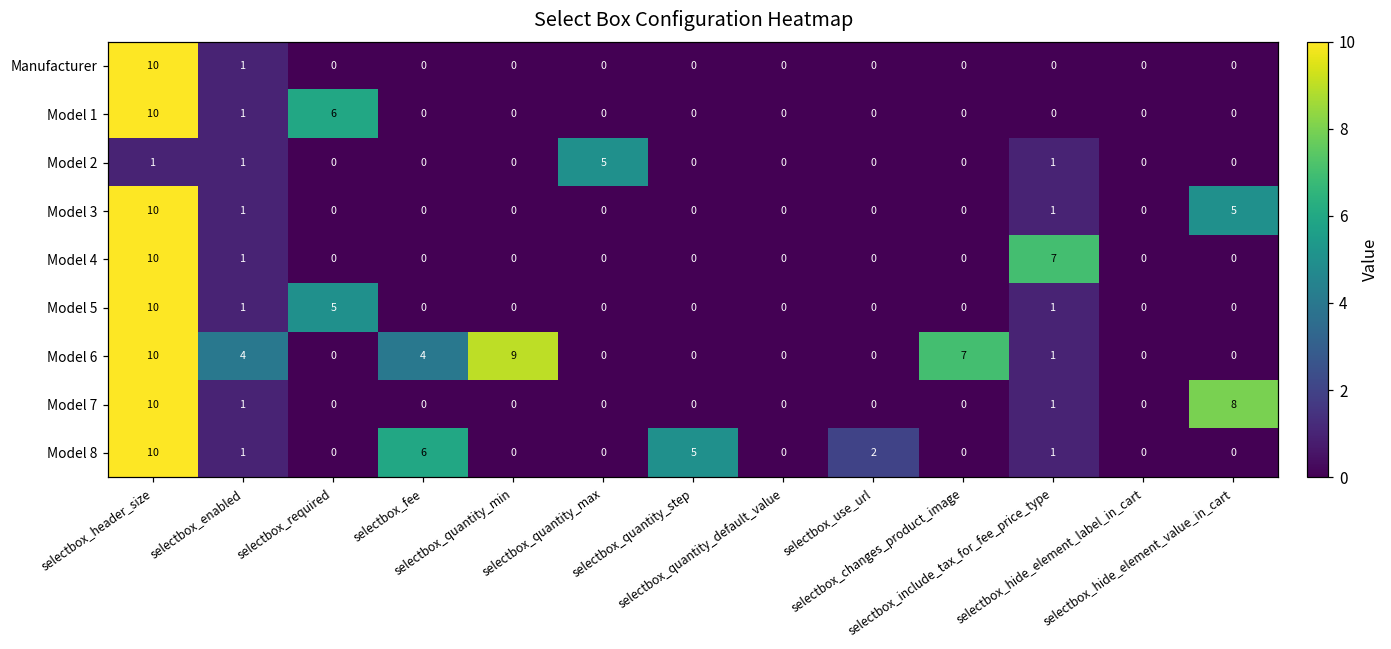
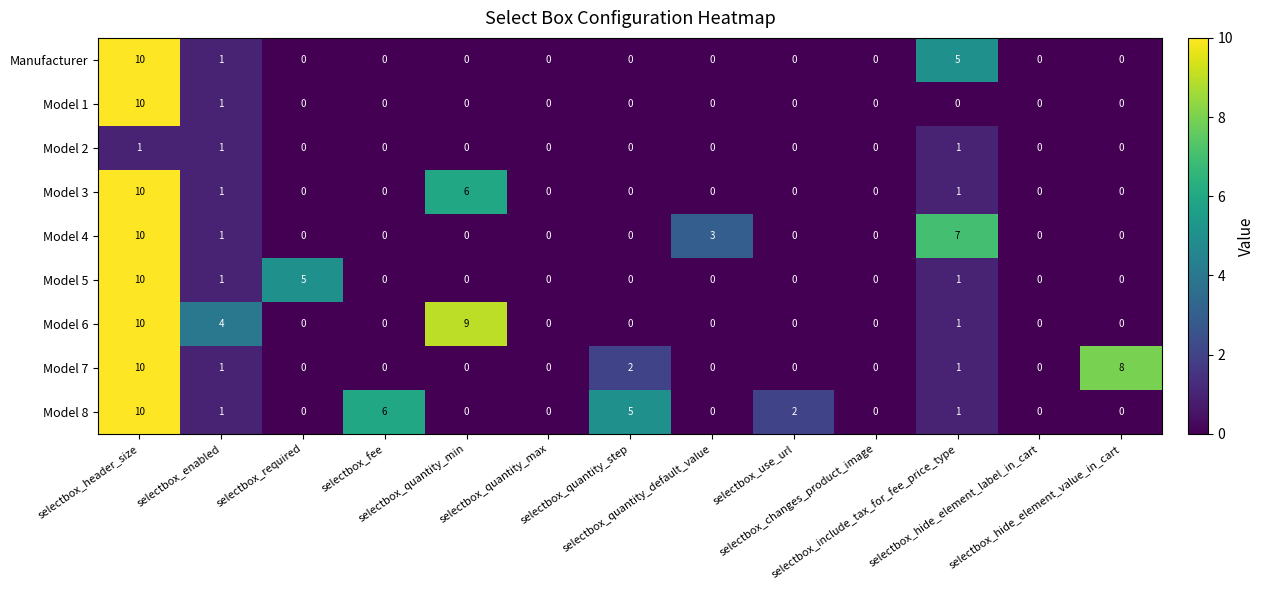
  {
    "Manufacturer": {
      "selectbox_header_size": 10,
      "selectbox_enabled": 1,
      "selectbox_required": 0,
      "selectbox_fee": 0,
      "selectbox_quantity_min": 0,
      "selectbox_quantity_max": 0,
      "selectbox_quantity_step": 0,
      "selectbox_quantity_default_value": 0,
      "selectbox_use_url": 0,
      "selectbox_changes_product_image": 0,
-     "selectbox_include_tax_for_fee_price_type": 0,
+     "selectbox_include_tax_for_fee_price_type": 5,
      "selectbox_hide_element_label_in_cart": 0,
      "selectbox_hide_element_value_in_cart": 0
    },
    "Model 1": {
      "selectbox_header_size": 10,
      "selectbox_enabled": 1,
-     "selectbox_required": 6,
+     "selectbox_required": 0,
      "selectbox_fee": 0,
      "selectbox_quantity_min": 0,
      "selectbox_quantity_max": 0,
      "selectbox_quantity_step": 0,
      "selectbox_quantity_default_value": 0,
      "selectbox_use_url": 0,
      "selectbox_changes_product_image": 0,
      "selectbox_include_tax_for_fee_price_type": 0,
      "selectbox_hide_element_label_in_cart": 0,
      "selectbox_hide_element_value_in_cart": 0
    },
    "Model 2": {
      "selectbox_header_size": 1,
      "selectbox_enabled": 1,
      "selectbox_required": 0,
      "selectbox_fee": 0,
      "selectbox_quantity_min": 0,
-     "selectbox_quantity_max": 5,
+     "selectbox_quantity_max": 0,
      "selectbox_quantity_step": 0,
      "selectbox_quantity_default_value": 0,
      "selectbox_use_url": 0,
      "selectbox_changes_product_image": 0,
      "selectbox_include_tax_for_fee_price_type": 1,
      "selectbox_hide_element_label_in_cart": 0,
      "selectbox_hide_element_value_in_cart": 0
    },
    "Model 3": {
      "selectbox_header_size": 10,
      "selectbox_enabled": 1,
      "selectbox_required": 0,
      "selectbox_fee": 0,
-     "selectbox_quantity_min": 0,
+     "selectbox_quantity_min": 6,
      "selectbox_quantity_max": 0,
      "selectbox_quantity_step": 0,
      "selectbox_quantity_default_value": 0,
      "selectbox_use_url": 0,
      "selectbox_changes_product_image": 0,
      "selectbox_include_tax_for_fee_price_type": 1,
      "selectbox_hide_element_label_in_cart": 0,
-     "selectbox_hide_element_value_in_cart": 5
+     "selectbox_hide_element_value_in_cart": 0
    },
    "Model 4": {
      "selectbox_header_size": 10,
      "selectbox_enabled": 1,
      "selectbox_required": 0,
      "selectbox_fee": 0,
      "selectbox_quantity_min": 0,
      "selectbox_quantity_max": 0,
      "selectbox_quantity_step": 0,
-     "selectbox_quantity_default_value": 0,
+     "selectbox_quantity_default_value": 3,
      "selectbox_use_url": 0,
      "selectbox_changes_product_image": 0,
      "selectbox_include_tax_for_fee_price_type": 7,
      "selectbox_hide_element_label_in_cart": 0,
      "selectbox_hide_element_value_in_cart": 0
    },
    "Model 5": {
      "selectbox_header_size": 10,
      "selectbox_enabled": 1,
      "selectbox_required": 5,
      "selectbox_fee": 0,
      "selectbox_quantity_min": 0,
      "selectbox_quantity_max": 0,
      "selectbox_quantity_step": 0,
      "selectbox_quantity_default_value": 0,
      "selectbox_use_url": 0,
      "selectbox_changes_product_image": 0,
      "selectbox_include_tax_for_fee_price_type": 1,
      "selectbox_hide_element_label_in_cart": 0,
      "selectbox_hide_element_value_in_cart": 0
    },
    "Model 6": {
      "selectbox_header_size": 10,
      "selectbox_enabled": 4,
      "selectbox_required": 0,
-     "selectbox_fee": 4,
+     "selectbox_fee": 0,
      "selectbox_quantity_min": 9,
      "selectbox_quantity_max": 0,
      "selectbox_quantity_step": 0,
      "selectbox_quantity_default_value": 0,
      "selectbox_use_url": 0,
-     "selectbox_changes_product_image": 7,
+     "selectbox_changes_product_image": 0,
      "selectbox_include_tax_for_fee_price_type": 1,
      "selectbox_hide_element_label_in_cart": 0,
      "selectbox_hide_element_value_in_cart": 0
    },
    "Model 7": {
      "selectbox_header_size": 10,
      "selectbox_enabled": 1,
      "selectbox_required": 0,
      "selectbox_fee": 0,
      "selectbox_quantity_min": 0,
      "selectbox_quantity_max": 0,
-     "selectbox_quantity_step": 0,
+     "selectbox_quantity_step": 2,
      "selectbox_quantity_default_value": 0,
      "selectbox_use_url": 0,
      "selectbox_changes_product_image": 0,
      "selectbox_include_tax_for_fee_price_type": 1,
      "selectbox_hide_element_label_in_cart": 0,
      "selectbox_hide_element_value_in_cart": 8
    },
    "Model 8": {
      "selectbox_header_size": 10,
      "selectbox_enabled": 1,
      "selectbox_required": 0,
      "selectbox_fee": 6,
      "selectbox_quantity_min": 0,
      "selectbox_quantity_max": 0,
      "selectbox_quantity_step": 5,
      "selectbox_quantity_default_value": 0,
      "selectbox_use_url": 2,
      "selectbox_changes_product_image": 0,
      "selectbox_include_tax_for_fee_price_type": 1,
      "selectbox_hide_element_label_in_cart": 0,
      "selectbox_hide_element_value_in_cart": 0
    }
  }
